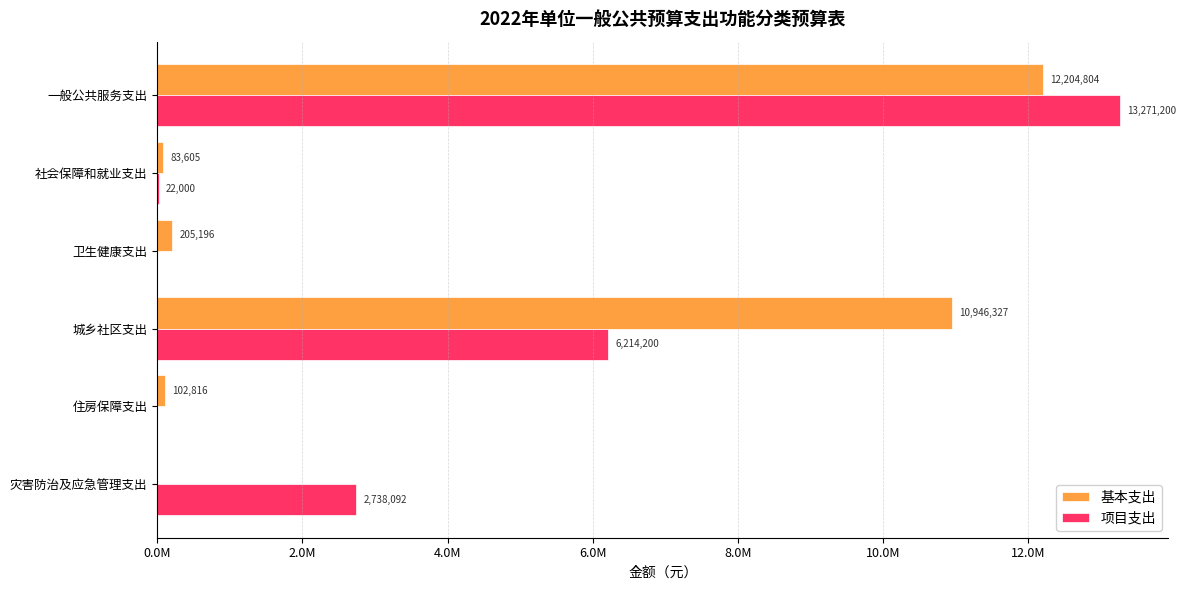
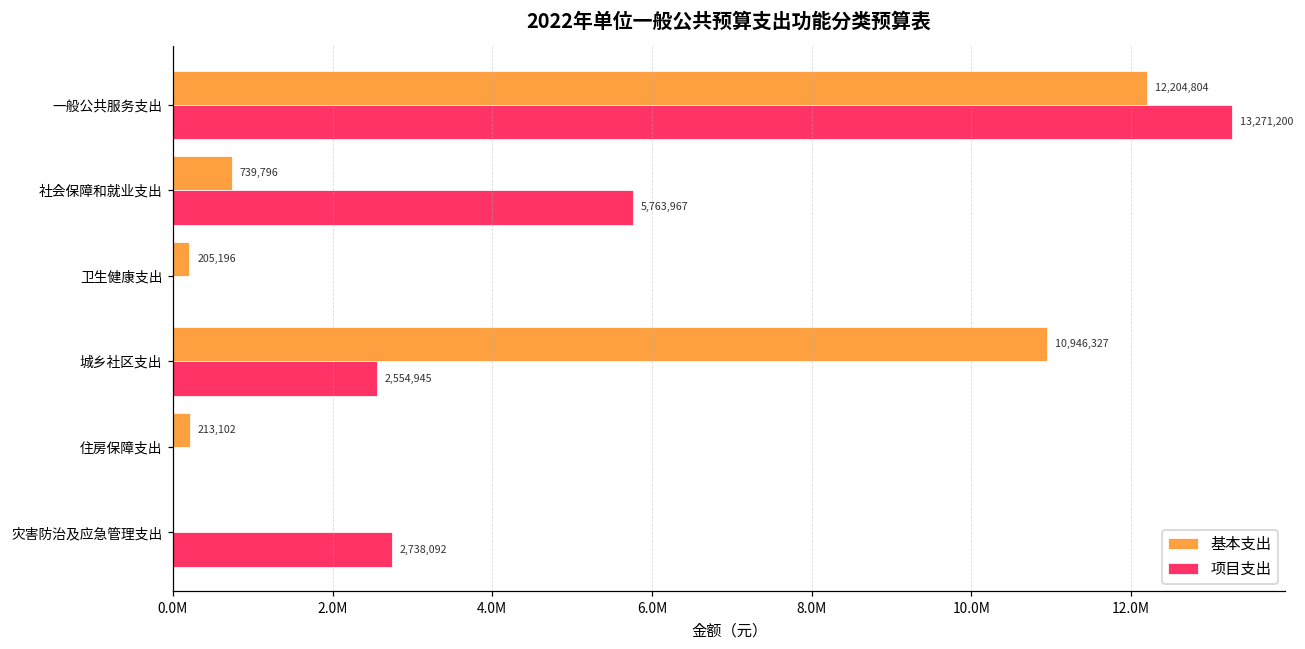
  {
    "基本支出": {
      "一般公共服务支出": "12,204,804",
-     "社会保障和就业支出": "83,605",
+     "社会保障和就业支出": "739,796",
      "卫生健康支出": "205,196",
      "城乡社区支出": "10,946,327",
-     "住房保障支出": "102,816"
+     "住房保障支出": "213,102"
    },
    "项目支出": {
      "一般公共服务支出": "13,271,200",
-     "社会保障和就业支出": "22,000",
-     "城乡社区支出": "6,214,200",
+     "社会保障和就业支出": "5,763,967",
+     "城乡社区支出": "2,554,945",
      "灾害防治及应急管理支出": "2,738,092"
    }
  }
